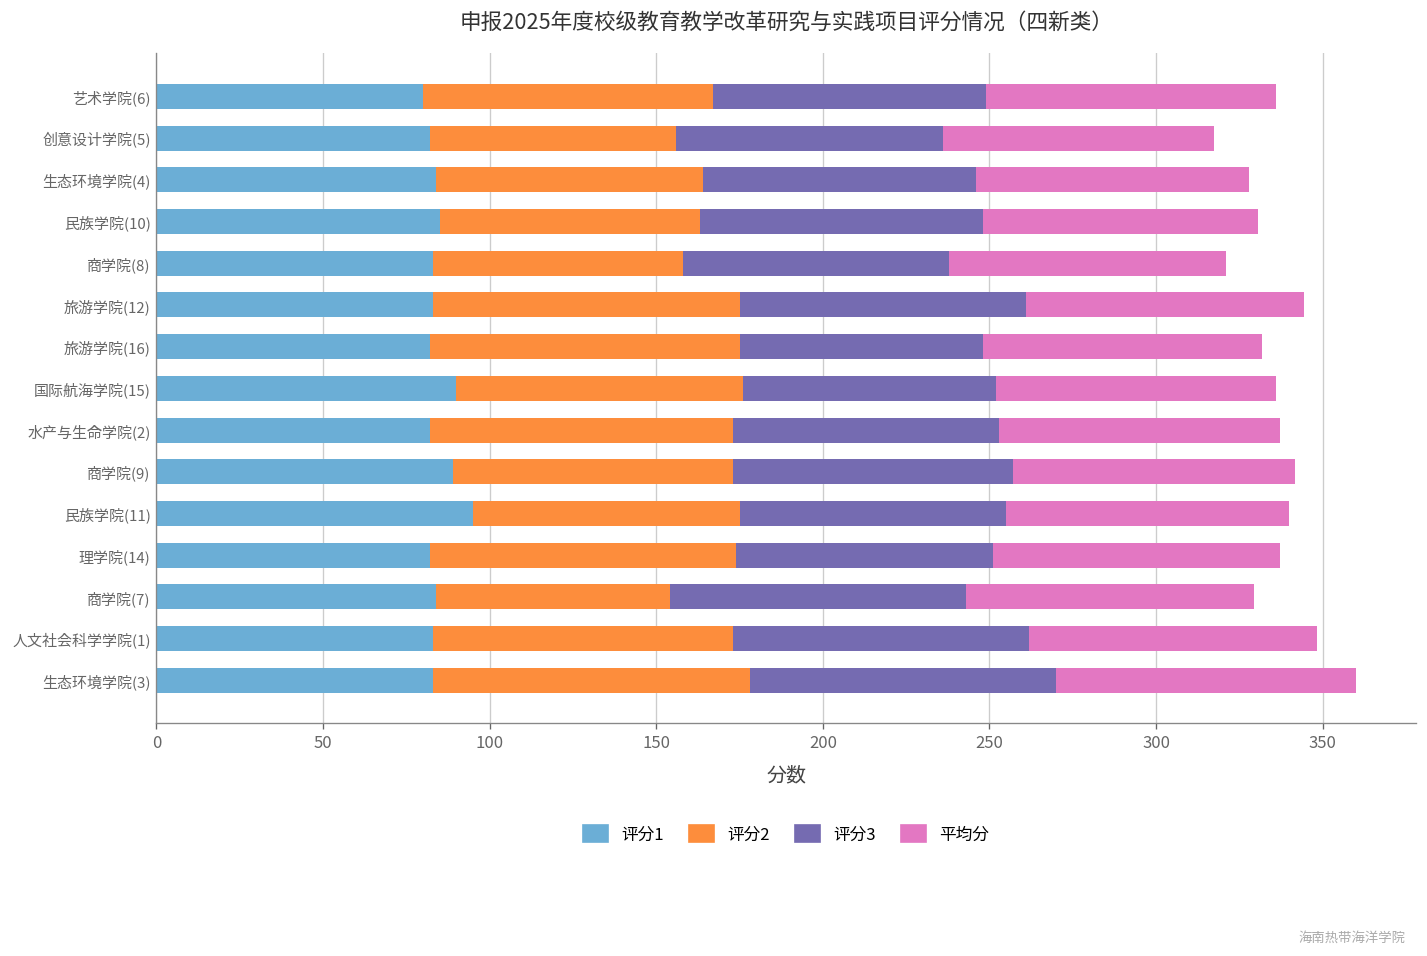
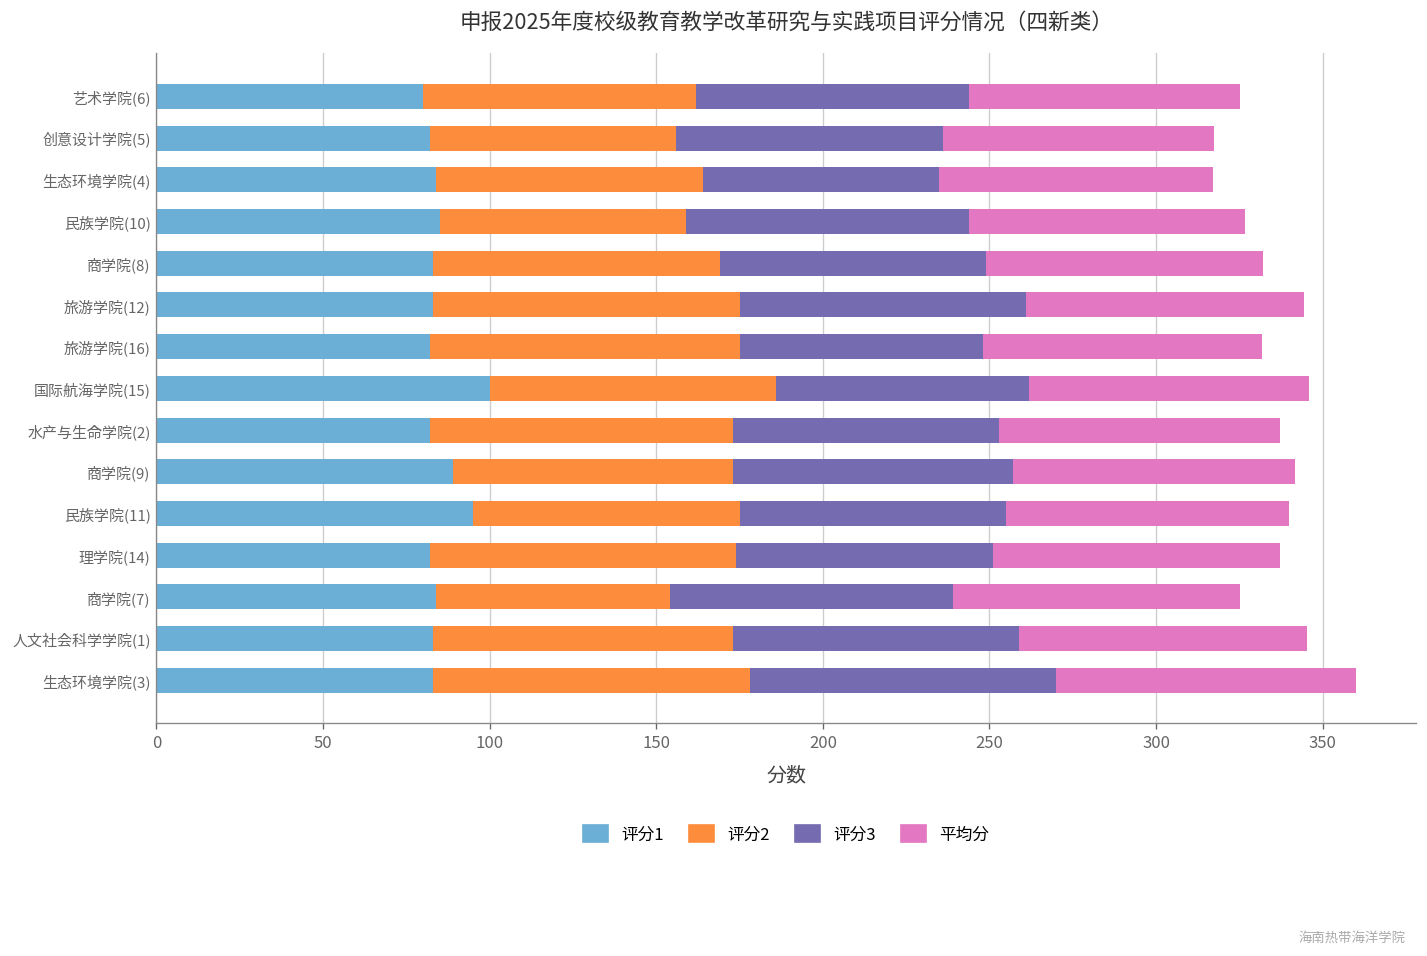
  {
    "评分1": {
      "艺术学院(6)": 80,
      "创意设计学院(5)": 82,
      "生态环境学院(4)": 84,
      "民族学院(10)": 85,
      "商学院(8)": 83,
      "旅游学院(12)": 83,
      "旅游学院(16)": 82,
-     "国际航海学院(15)": 90,
+     "国际航海学院(15)": 100,
      "水产与生命学院(2)": 82,
      "商学院(9)": 89,
      "民族学院(11)": 95,
      "理学院(14)": 82,
      "商学院(7)": 84,
      "人文社会科学学院(1)": 83,
      "生态环境学院(3)": 83
    },
    "评分2": {
-     "艺术学院(6)": 87,
+     "艺术学院(6)": 82,
      "创意设计学院(5)": 74,
      "生态环境学院(4)": 80,
-     "民族学院(10)": 78,
-     "商学院(8)": 75,
+     "民族学院(10)": 74,
+     "商学院(8)": 86,
      "旅游学院(12)": 92,
      "旅游学院(16)": 93,
      "国际航海学院(15)": 86,
      "水产与生命学院(2)": 91,
      "商学院(9)": 84,
      "民族学院(11)": 80,
      "理学院(14)": 92,
      "商学院(7)": 70,
      "人文社会科学学院(1)": 90,
      "生态环境学院(3)": 95
    },
    "评分3": {
      "艺术学院(6)": 82,
      "创意设计学院(5)": 80,
-     "生态环境学院(4)": 82,
+     "生态环境学院(4)": 71,
      "民族学院(10)": 85,
      "商学院(8)": 80,
      "旅游学院(12)": 86,
      "旅游学院(16)": 73,
      "国际航海学院(15)": 76,
      "水产与生命学院(2)": 80,
      "商学院(9)": 84,
      "民族学院(11)": 80,
      "理学院(14)": 77,
-     "商学院(7)": 89,
-     "人文社会科学学院(1)": 89,
+     "商学院(7)": 85,
+     "人文社会科学学院(1)": 86,
      "生态环境学院(3)": 92
    },
    "平均分": {
-     "艺术学院(6)": 87,
+     "艺术学院(6)": 81,
      "创意设计学院(5)": 81,
      "生态环境学院(4)": 82,
      "民族学院(10)": 83,
      "商学院(8)": 83,
      "旅游学院(12)": 83,
      "旅游学院(16)": 84,
      "国际航海学院(15)": 84,
      "水产与生命学院(2)": 84,
      "商学院(9)": 85,
      "民族学院(11)": 85,
      "理学院(14)": 86,
      "商学院(7)": 86,
      "人文社会科学学院(1)": 86,
      "生态环境学院(3)": 90
    }
  }
